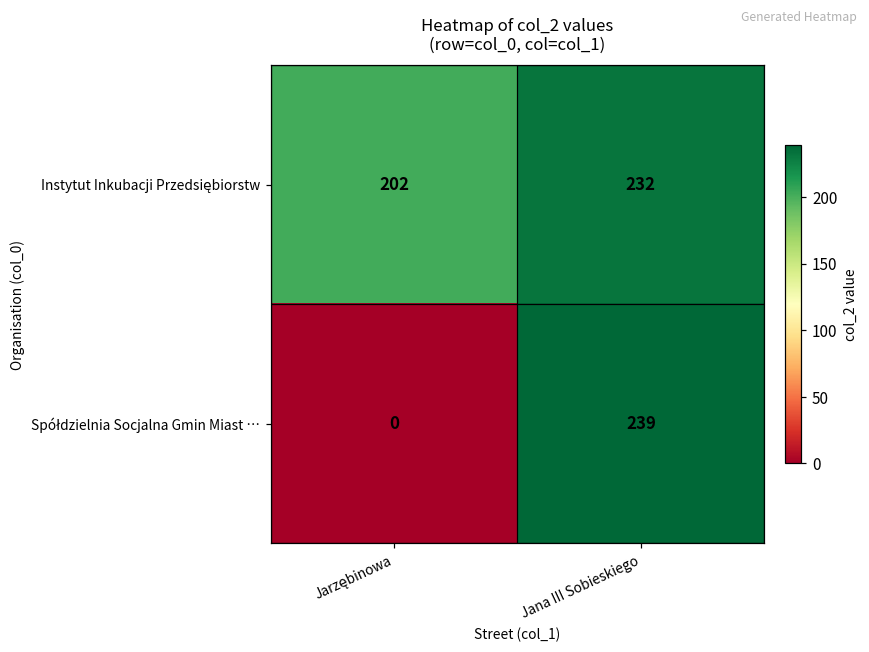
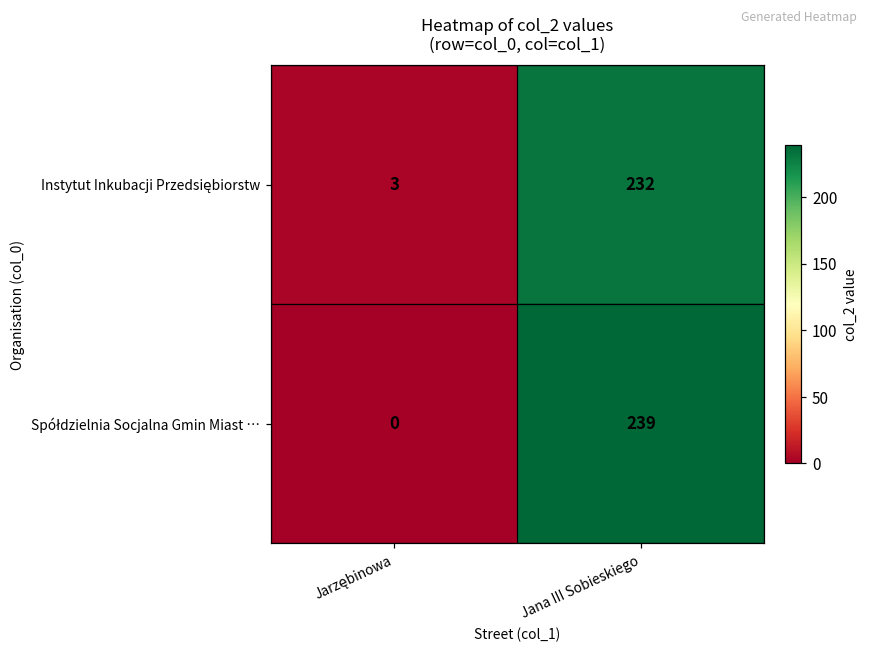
  {
    "Instytut Inkubacji Przedsiębiorstw": {
-     "Jarzębinowa": 202,
+     "Jarzębinowa": 3,
      "Jana III Sobieskiego": 232
    },
    "Spółdzielnia Socjalna Gmin Miast …": {
      "Jarzębinowa": 0,
      "Jana III Sobieskiego": 239
    }
  }
